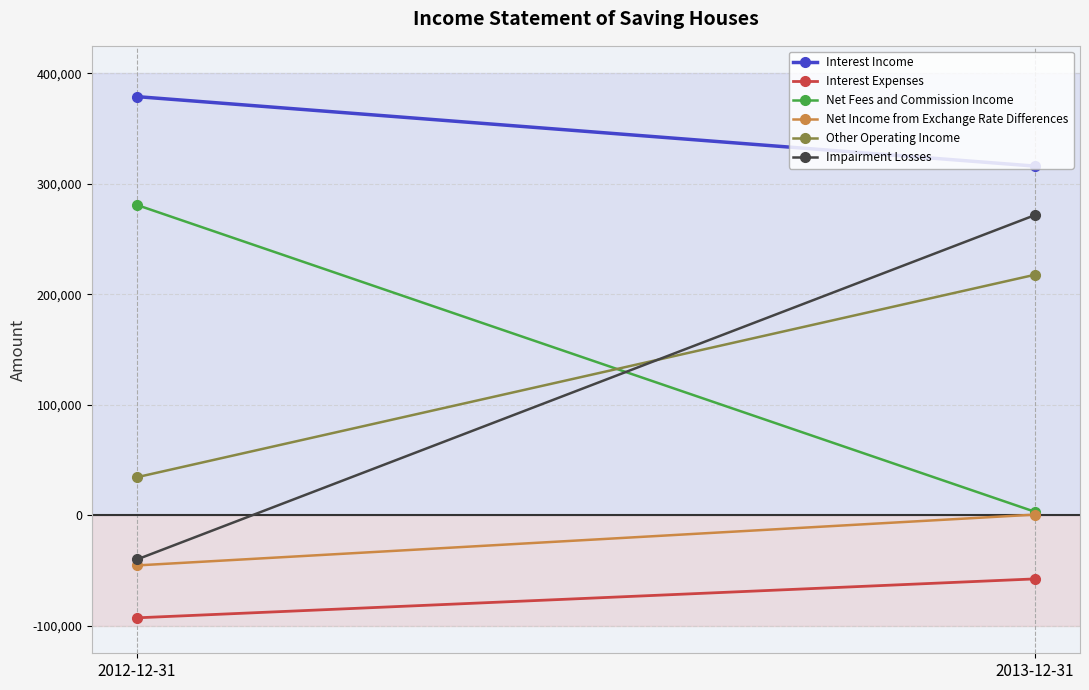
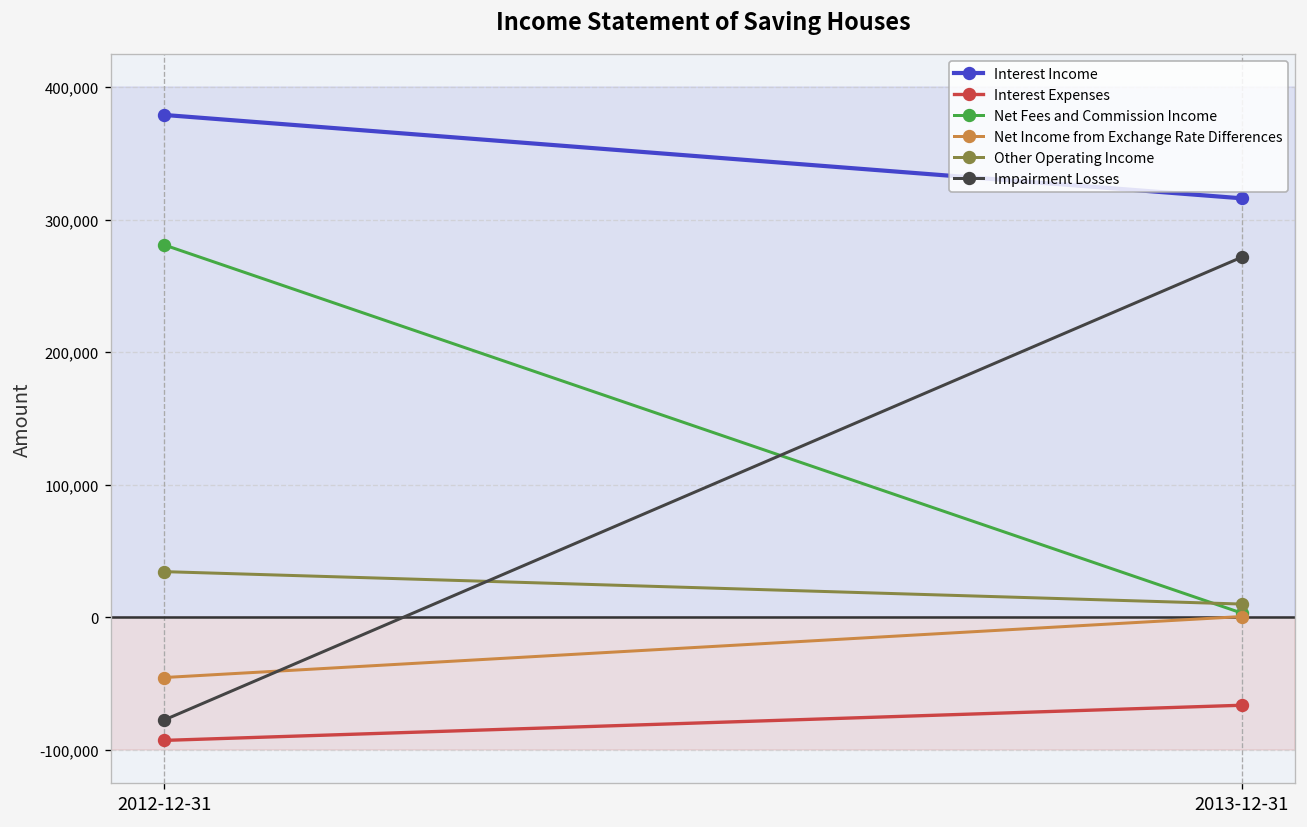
  {
    "Interest Income": {
      "2012-12-31": "379,000"
    },
    "Interest Expenses": {
      "2012-12-31": "-93,000",
-     "2013-12-31": "-58,000"
+     "2013-12-31": "-66,000"
    },
    "Net Fees and Commission Income": {
      "2012-12-31": "281,000",
      "2013-12-31": "3,000"
    },
    "Net Income from Exchange Rate Differences": {
      "2012-12-31": "-45,000",
      "2013-12-31": "1,000"
    },
    "Other Operating Income": {
      "2012-12-31": "34,000",
-     "2013-12-31": "218,000"
+     "2013-12-31": "10,000"
    },
    "Impairment Losses": {
-     "2012-12-31": "-40,000",
+     "2012-12-31": "-77,000",
      "2013-12-31": "272,000"
    }
  }
